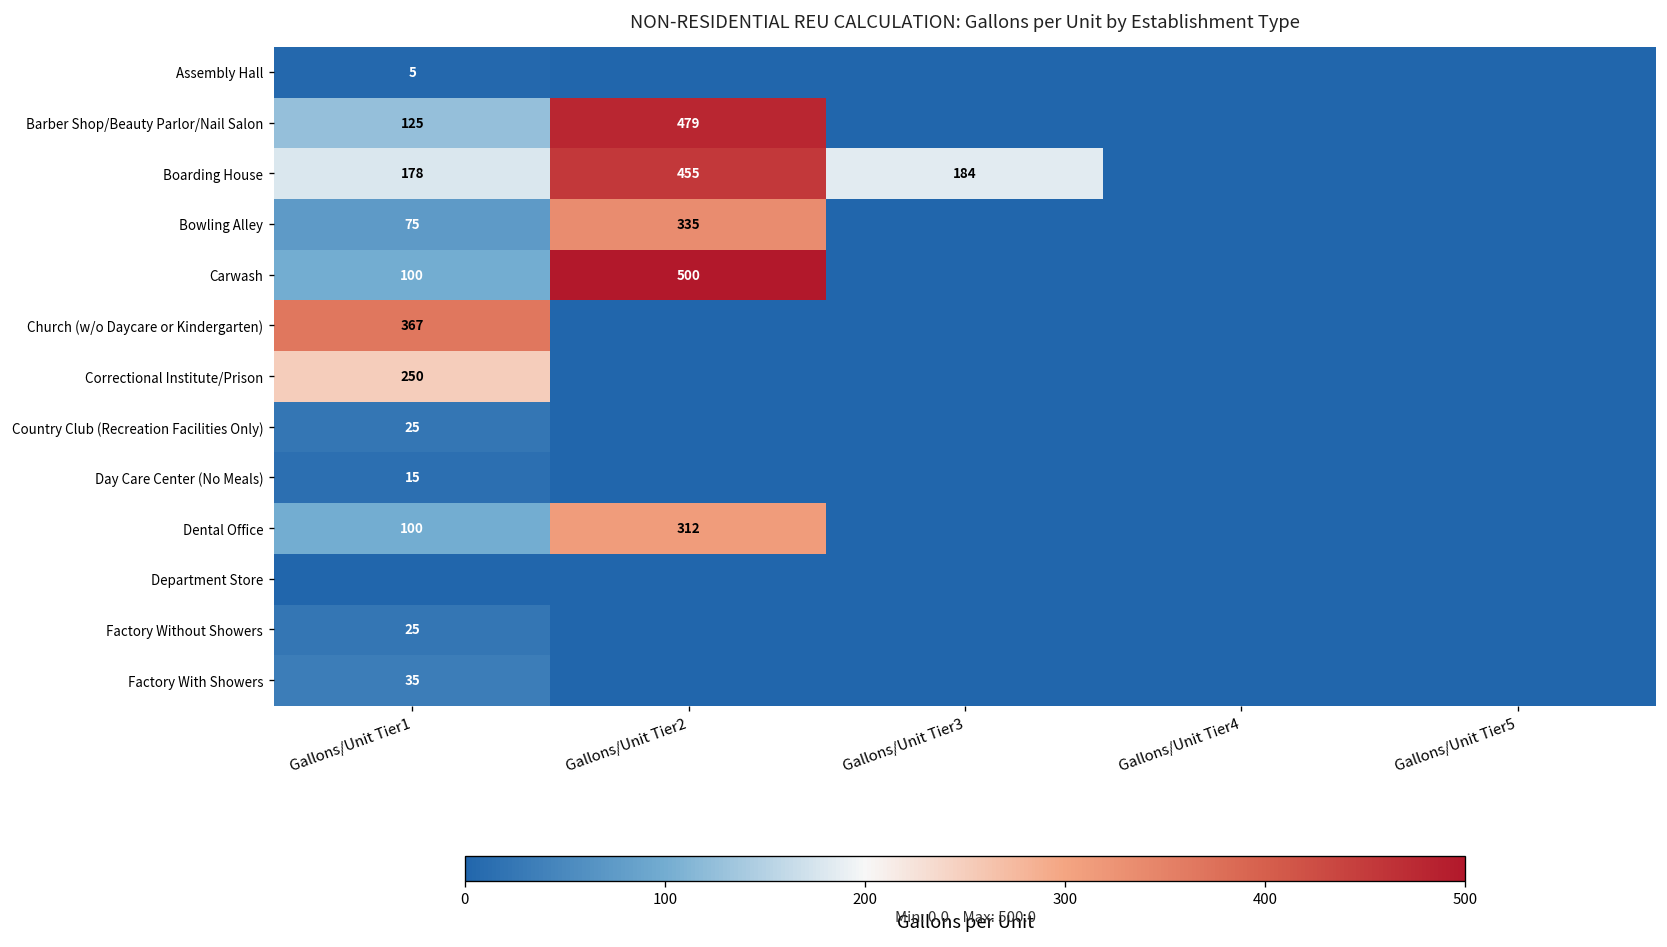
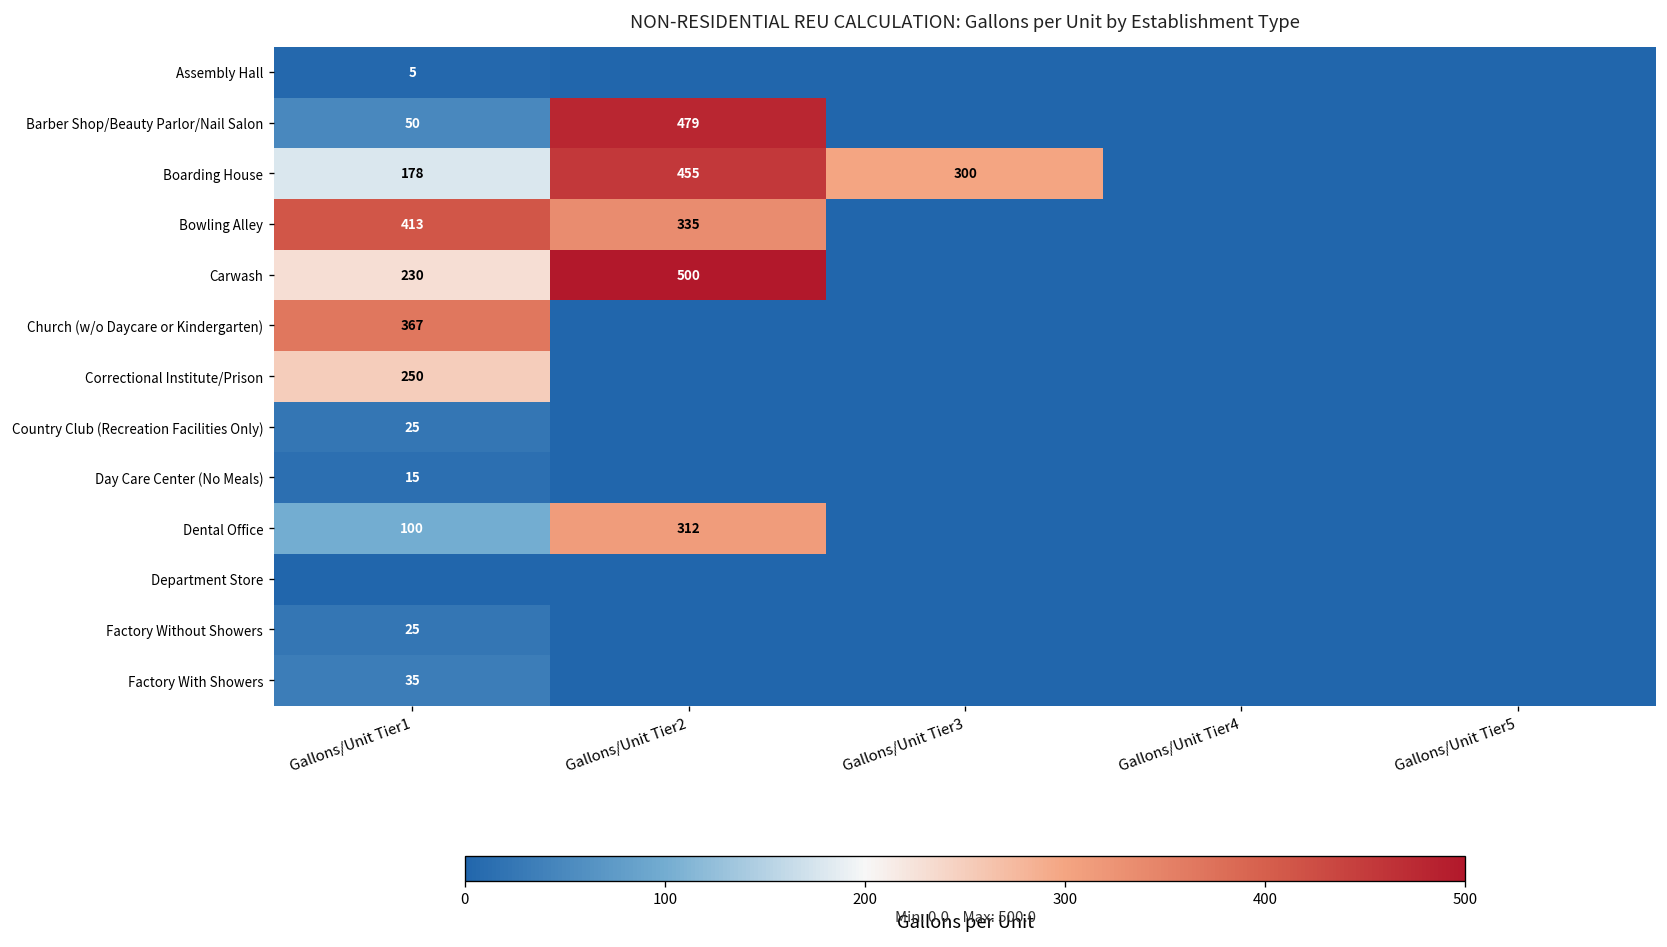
  {
    "Assembly Hall": {
      "Gallons/Unit Tier1": 5
    },
    "Barber Shop/Beauty Parlor/Nail Salon": {
-     "Gallons/Unit Tier1": 125,
+     "Gallons/Unit Tier1": 50,
      "Gallons/Unit Tier2": 479
    },
    "Boarding House": {
      "Gallons/Unit Tier1": 178,
      "Gallons/Unit Tier2": 455,
-     "Gallons/Unit Tier3": 184
+     "Gallons/Unit Tier3": 300
    },
    "Bowling Alley": {
-     "Gallons/Unit Tier1": 75,
+     "Gallons/Unit Tier1": 413,
      "Gallons/Unit Tier2": 335
    },
    "Carwash": {
-     "Gallons/Unit Tier1": 100,
+     "Gallons/Unit Tier1": 230,
      "Gallons/Unit Tier2": 500
    },
    "Church (w/o Daycare or Kindergarten)": {
      "Gallons/Unit Tier1": 367
    },
    "Correctional Institute/Prison": {
      "Gallons/Unit Tier1": 250
    },
    "Country Club (Recreation Facilities Only)": {
      "Gallons/Unit Tier1": 25
    },
    "Day Care Center (No Meals)": {
      "Gallons/Unit Tier1": 15
    },
    "Dental Office": {
      "Gallons/Unit Tier1": 100,
      "Gallons/Unit Tier2": 312
    },
    "Factory Without Showers": {
      "Gallons/Unit Tier1": 25
    },
    "Factory With Showers": {
      "Gallons/Unit Tier1": 35
    }
  }
